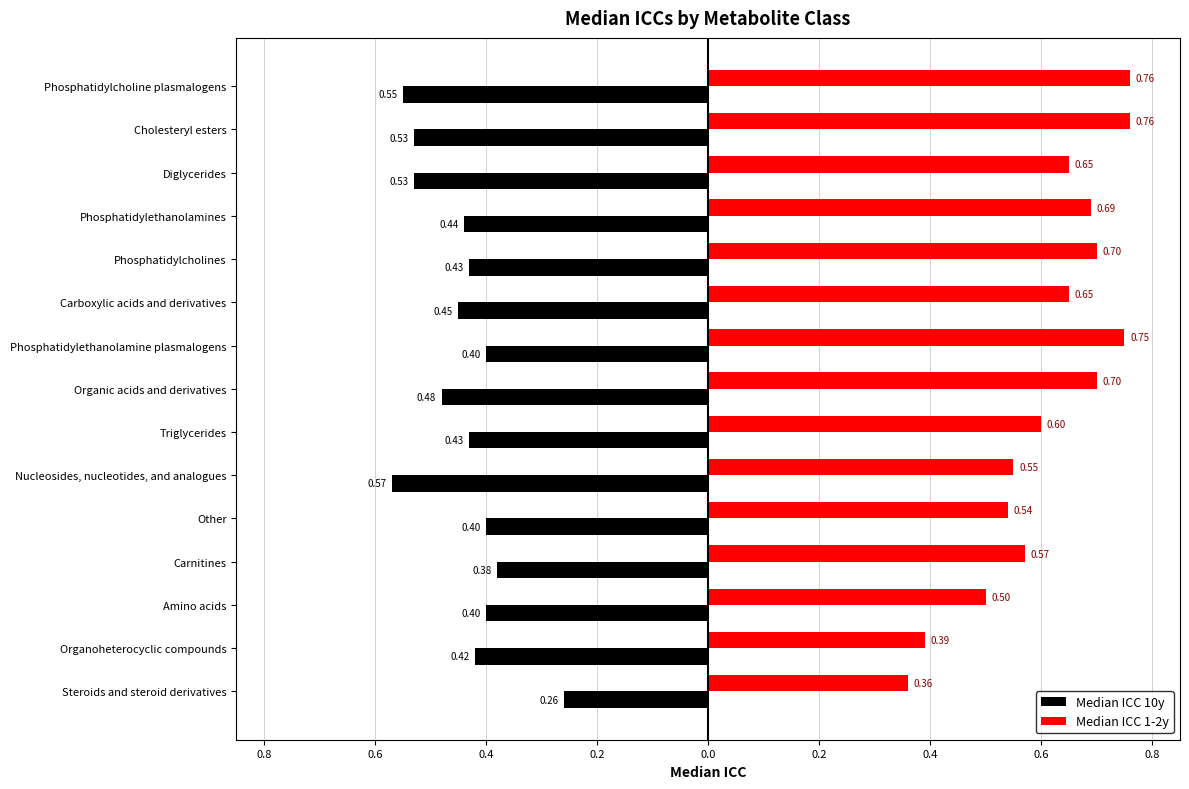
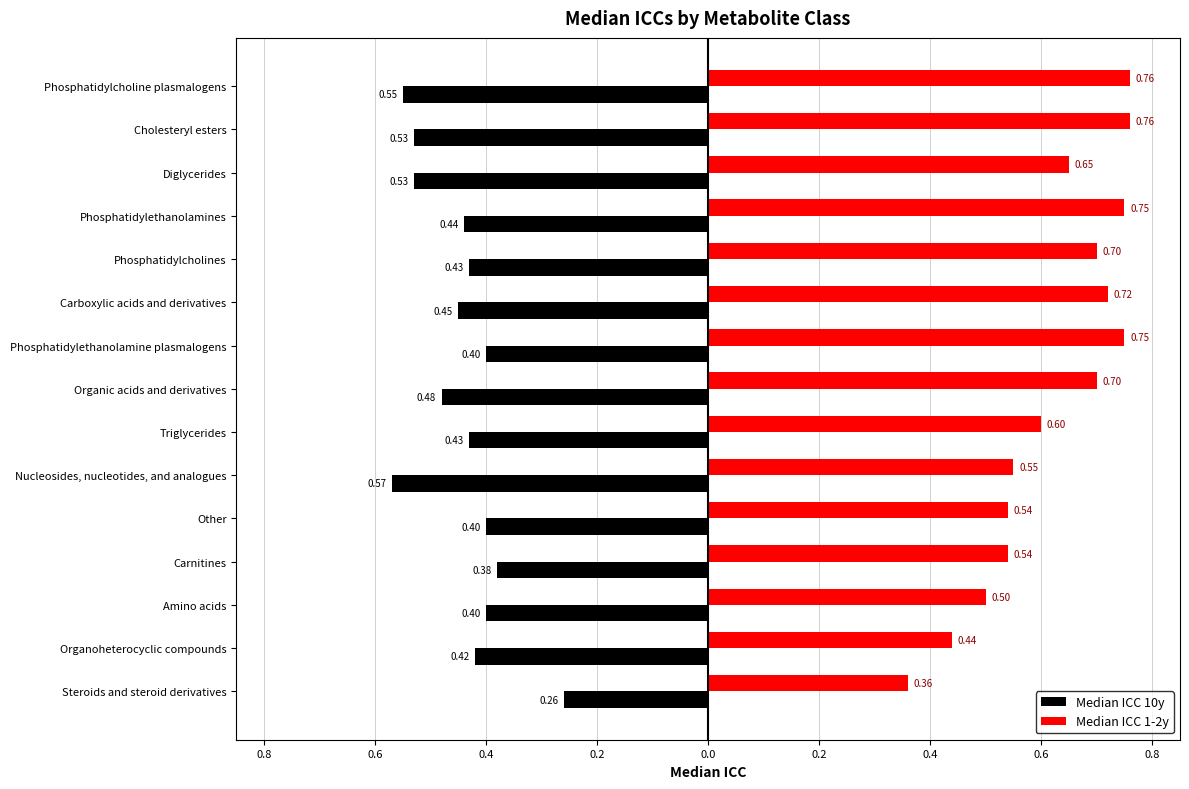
  {
    "Median ICC 1-2y": {
      "Phosphatidylcholine plasmalogens": 0.76,
      "Cholesteryl esters": 0.76,
      "Diglycerides": 0.65,
-     "Phosphatidylethanolamines": 0.69,
+     "Phosphatidylethanolamines": 0.75,
      "Phosphatidylcholines": 0.70,
-     "Carboxylic acids and derivatives": 0.65,
+     "Carboxylic acids and derivatives": 0.72,
      "Phosphatidylethanolamine plasmalogens": 0.75,
      "Organic acids and derivatives": 0.70,
      "Triglycerides": 0.60,
      "Nucleosides, nucleotides, and analogues": 0.55,
      "Other": 0.54,
-     "Carnitines": 0.57,
+     "Carnitines": 0.54,
      "Amino acids": 0.50,
-     "Organoheterocyclic compounds": 0.39,
+     "Organoheterocyclic compounds": 0.44,
      "Steroids and steroid derivatives": 0.36
    }
  }
